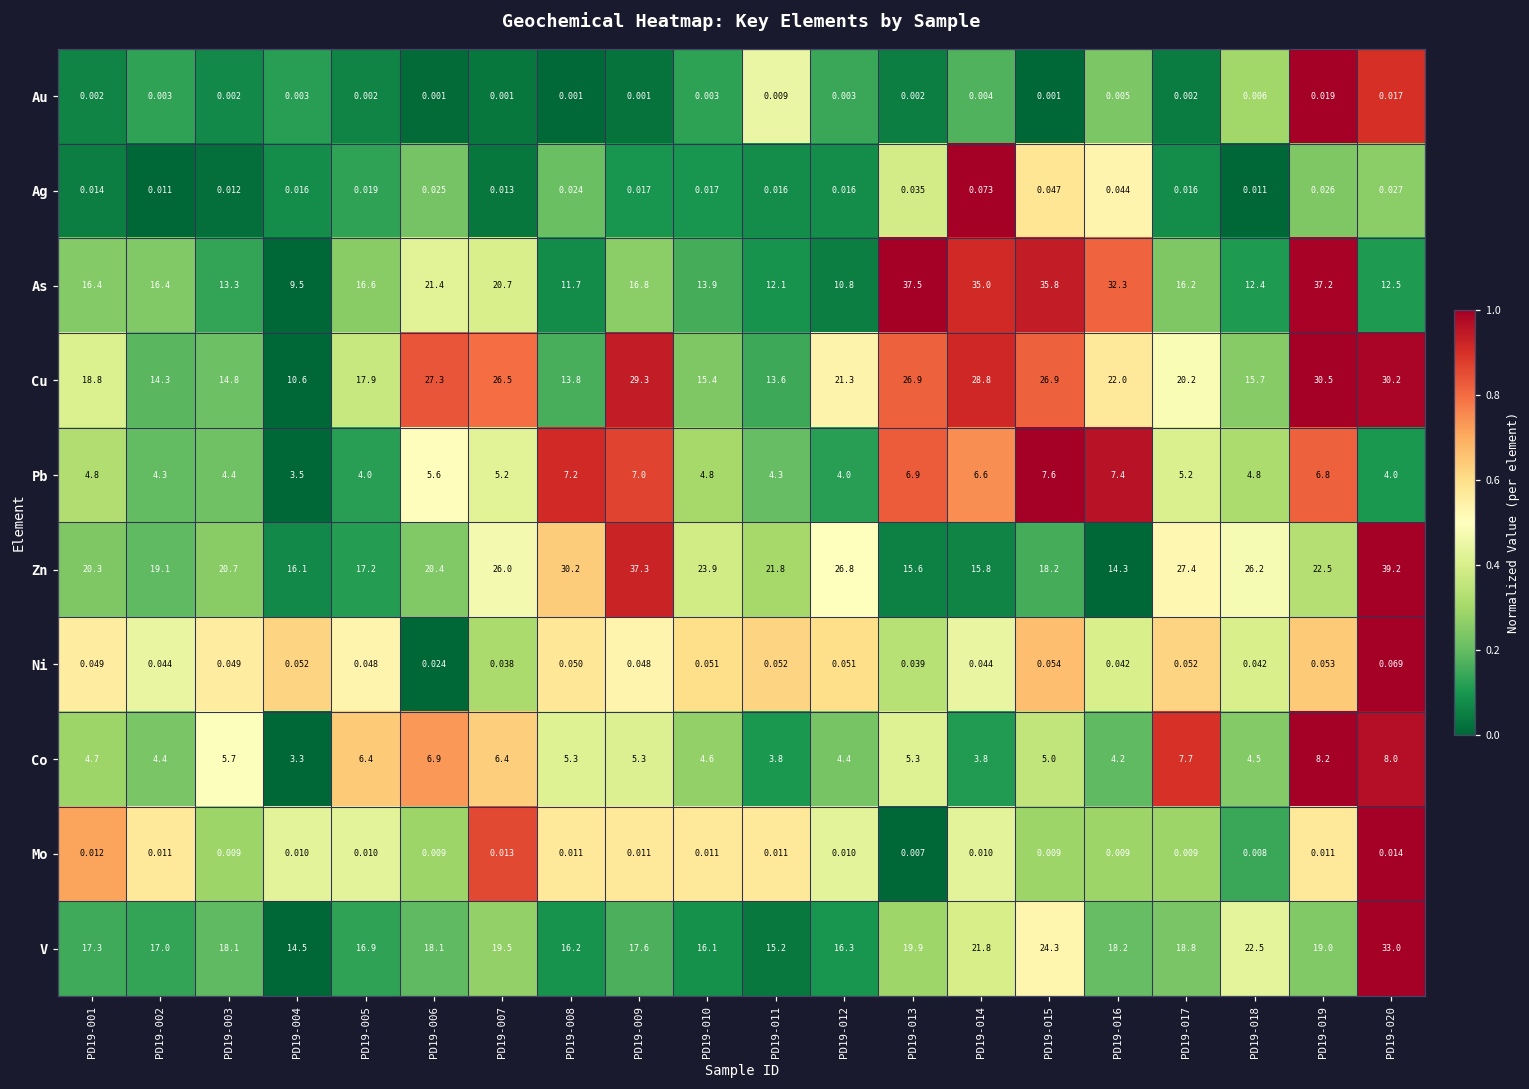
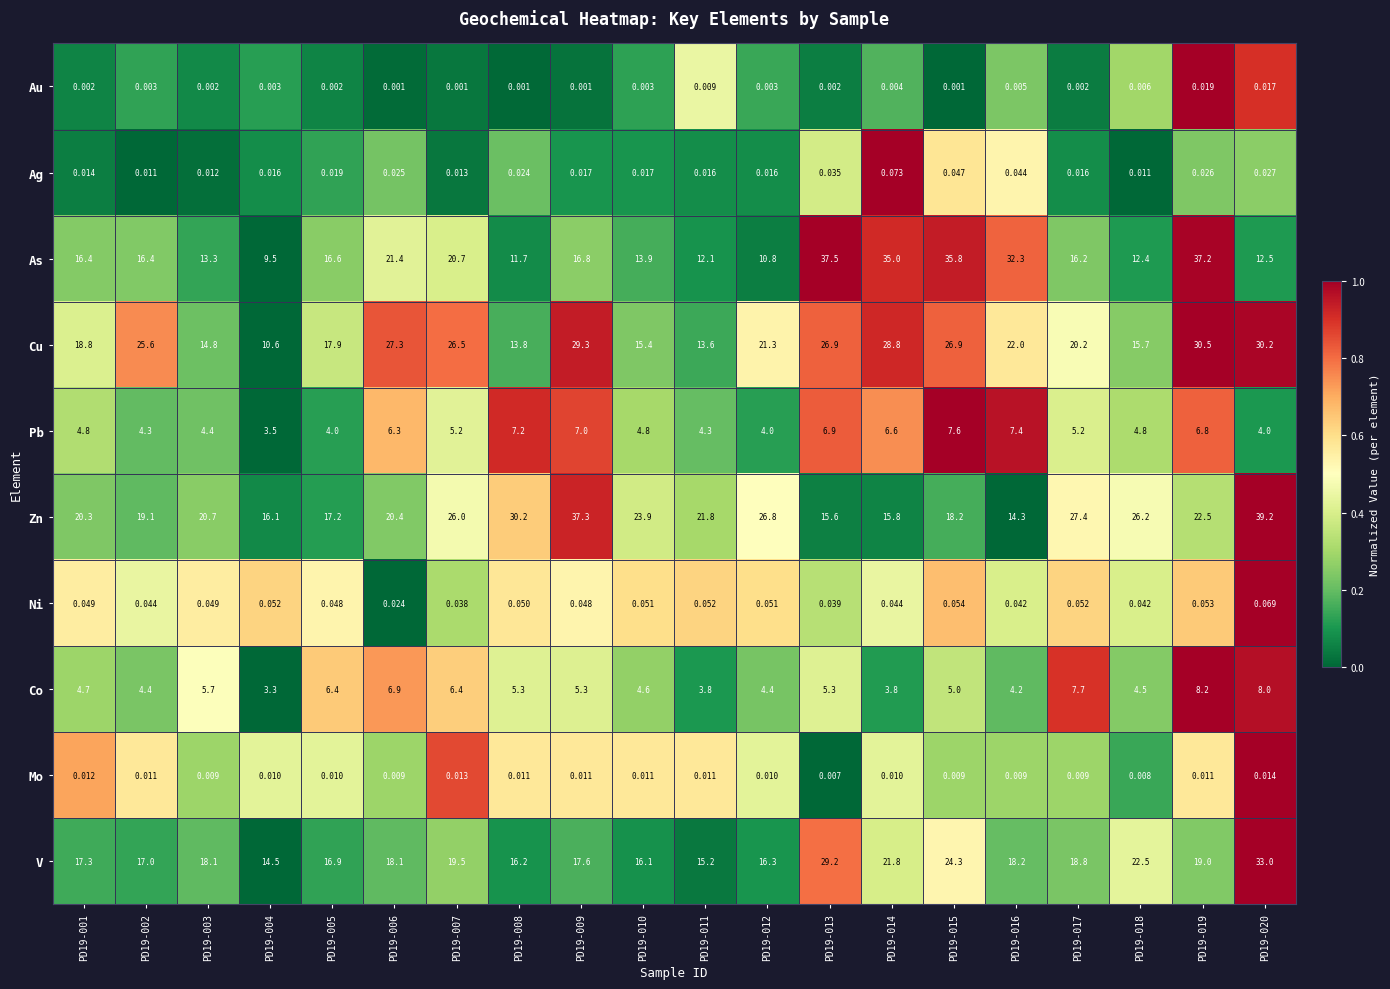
  {
    "Au": {
      "PD19-001": 0.002,
      "PD19-002": 0.003,
      "PD19-003": 0.002,
      "PD19-004": 0.003,
      "PD19-005": 0.002,
      "PD19-006": 0.001,
      "PD19-007": 0.001,
      "PD19-008": 0.001,
      "PD19-009": 0.001,
      "PD19-010": 0.003,
      "PD19-011": 0.009,
      "PD19-012": 0.003,
      "PD19-013": 0.002,
      "PD19-014": 0.004,
      "PD19-015": 0.001,
      "PD19-016": 0.005,
      "PD19-017": 0.002,
      "PD19-018": 0.006,
      "PD19-019": 0.019,
      "PD19-020": 0.017
    },
    "Ag": {
      "PD19-001": 0.014,
      "PD19-002": 0.011,
      "PD19-003": 0.012,
      "PD19-004": 0.016,
      "PD19-005": 0.019,
      "PD19-006": 0.025,
      "PD19-007": 0.013,
      "PD19-008": 0.024,
      "PD19-009": 0.017,
      "PD19-010": 0.017,
      "PD19-011": 0.016,
      "PD19-012": 0.016,
      "PD19-013": 0.035,
      "PD19-014": 0.073,
      "PD19-015": 0.047,
      "PD19-016": 0.044,
      "PD19-017": 0.016,
      "PD19-018": 0.011,
      "PD19-019": 0.026,
      "PD19-020": 0.027
    },
    "As": {
      "PD19-001": 16.4,
      "PD19-002": 16.4,
      "PD19-003": 13.3,
      "PD19-004": 9.5,
      "PD19-005": 16.6,
      "PD19-006": 21.4,
      "PD19-007": 20.7,
      "PD19-008": 11.7,
      "PD19-009": 16.8,
      "PD19-010": 13.9,
      "PD19-011": 12.1,
      "PD19-012": 10.8,
      "PD19-013": 37.5,
      "PD19-014": 35.0,
      "PD19-015": 35.8,
      "PD19-016": 32.3,
      "PD19-017": 16.2,
      "PD19-018": 12.4,
      "PD19-019": 37.2,
      "PD19-020": 12.5
    },
    "Cu": {
      "PD19-001": 18.8,
-     "PD19-002": 14.3,
+     "PD19-002": 25.6,
      "PD19-003": 14.8,
      "PD19-004": 10.6,
      "PD19-005": 17.9,
      "PD19-006": 27.3,
      "PD19-007": 26.5,
      "PD19-008": 13.8,
      "PD19-009": 29.3,
      "PD19-010": 15.4,
      "PD19-011": 13.6,
      "PD19-012": 21.3,
      "PD19-013": 26.9,
      "PD19-014": 28.8,
      "PD19-015": 26.9,
      "PD19-016": 22.0,
      "PD19-017": 20.2,
      "PD19-018": 15.7,
      "PD19-019": 30.5,
      "PD19-020": 30.2
    },
    "Pb": {
      "PD19-001": 4.8,
      "PD19-002": 4.3,
      "PD19-003": 4.4,
      "PD19-004": 3.5,
      "PD19-005": 4.0,
-     "PD19-006": 5.6,
+     "PD19-006": 6.3,
      "PD19-007": 5.2,
      "PD19-008": 7.2,
      "PD19-009": 7.0,
      "PD19-010": 4.8,
      "PD19-011": 4.3,
      "PD19-012": 4.0,
      "PD19-013": 6.9,
      "PD19-014": 6.6,
      "PD19-015": 7.6,
      "PD19-016": 7.4,
      "PD19-017": 5.2,
      "PD19-018": 4.8,
      "PD19-019": 6.8,
      "PD19-020": 4.0
    },
    "Zn": {
      "PD19-001": 20.3,
      "PD19-002": 19.1,
      "PD19-003": 20.7,
      "PD19-004": 16.1,
      "PD19-005": 17.2,
      "PD19-006": 20.4,
      "PD19-007": 26.0,
      "PD19-008": 30.2,
      "PD19-009": 37.3,
      "PD19-010": 23.9,
      "PD19-011": 21.8,
      "PD19-012": 26.8,
      "PD19-013": 15.6,
      "PD19-014": 15.8,
      "PD19-015": 18.2,
      "PD19-016": 14.3,
      "PD19-017": 27.4,
      "PD19-018": 26.2,
      "PD19-019": 22.5,
      "PD19-020": 39.2
    },
    "Ni": {
      "PD19-001": 0.049,
      "PD19-002": 0.044,
      "PD19-003": 0.049,
      "PD19-004": 0.052,
      "PD19-005": 0.048,
      "PD19-006": 0.024,
      "PD19-007": 0.038,
      "PD19-008": 0.050,
      "PD19-009": 0.048,
      "PD19-010": 0.051,
      "PD19-011": 0.052,
      "PD19-012": 0.051,
      "PD19-013": 0.039,
      "PD19-014": 0.044,
      "PD19-015": 0.054,
      "PD19-016": 0.042,
      "PD19-017": 0.052,
      "PD19-018": 0.042,
      "PD19-019": 0.053,
      "PD19-020": 0.069
    },
    "Co": {
      "PD19-001": 4.7,
      "PD19-002": 4.4,
      "PD19-003": 5.7,
      "PD19-004": 3.3,
      "PD19-005": 6.4,
      "PD19-006": 6.9,
      "PD19-007": 6.4,
      "PD19-008": 5.3,
      "PD19-009": 5.3,
      "PD19-010": 4.6,
      "PD19-011": 3.8,
      "PD19-012": 4.4,
      "PD19-013": 5.3,
      "PD19-014": 3.8,
      "PD19-015": 5.0,
      "PD19-016": 4.2,
      "PD19-017": 7.7,
      "PD19-018": 4.5,
      "PD19-019": 8.2,
      "PD19-020": 8.0
    },
    "Mo": {
      "PD19-001": 0.012,
      "PD19-002": 0.011,
      "PD19-003": 0.009,
      "PD19-004": 0.010,
      "PD19-005": 0.010,
      "PD19-006": 0.009,
      "PD19-007": 0.013,
      "PD19-008": 0.011,
      "PD19-009": 0.011,
      "PD19-010": 0.011,
      "PD19-011": 0.011,
      "PD19-012": 0.010,
      "PD19-013": 0.007,
      "PD19-014": 0.010,
      "PD19-015": 0.009,
      "PD19-016": 0.009,
      "PD19-017": 0.009,
      "PD19-018": 0.008,
      "PD19-019": 0.011,
      "PD19-020": 0.014
    },
    "V": {
      "PD19-001": 17.3,
      "PD19-002": 17.0,
      "PD19-003": 18.1,
      "PD19-004": 14.5,
      "PD19-005": 16.9,
      "PD19-006": 18.1,
      "PD19-007": 19.5,
      "PD19-008": 16.2,
      "PD19-009": 17.6,
      "PD19-010": 16.1,
      "PD19-011": 15.2,
      "PD19-012": 16.3,
-     "PD19-013": 19.9,
+     "PD19-013": 29.2,
      "PD19-014": 21.8,
      "PD19-015": 24.3,
      "PD19-016": 18.2,
      "PD19-017": 18.8,
      "PD19-018": 22.5,
      "PD19-019": 19.0,
      "PD19-020": 33.0
    }
  }
